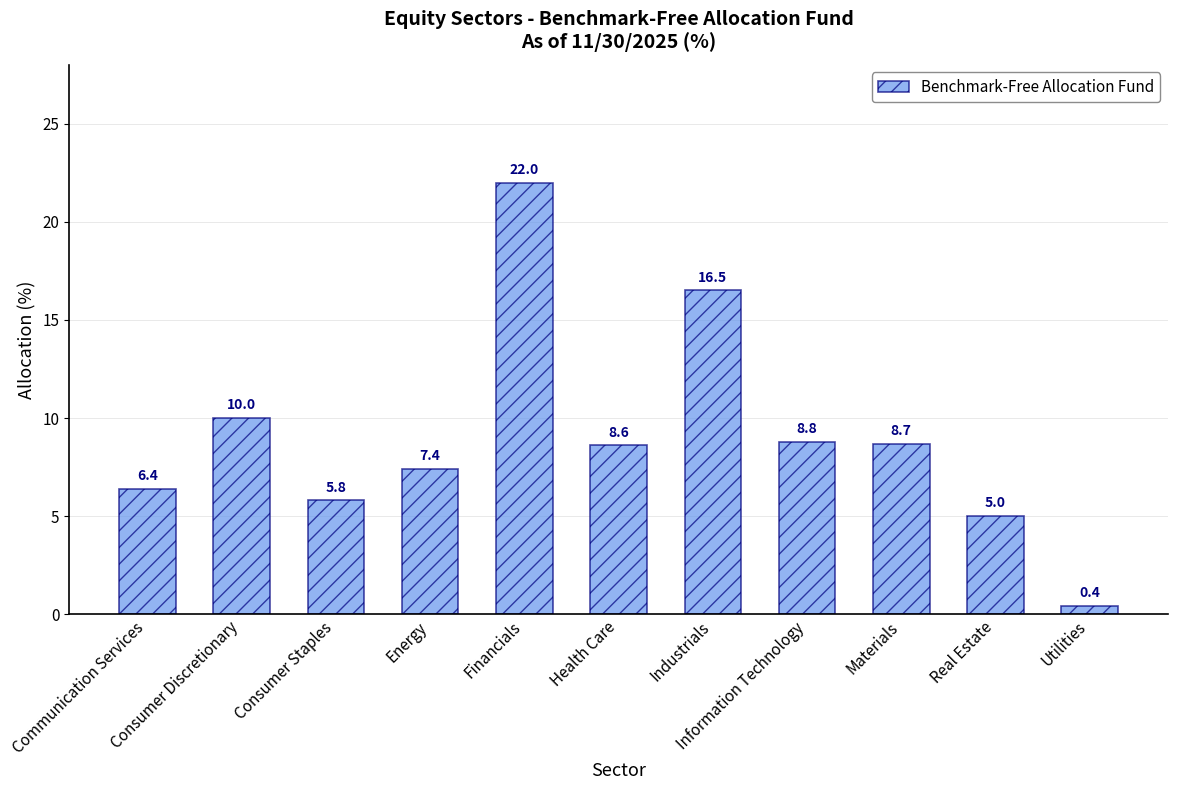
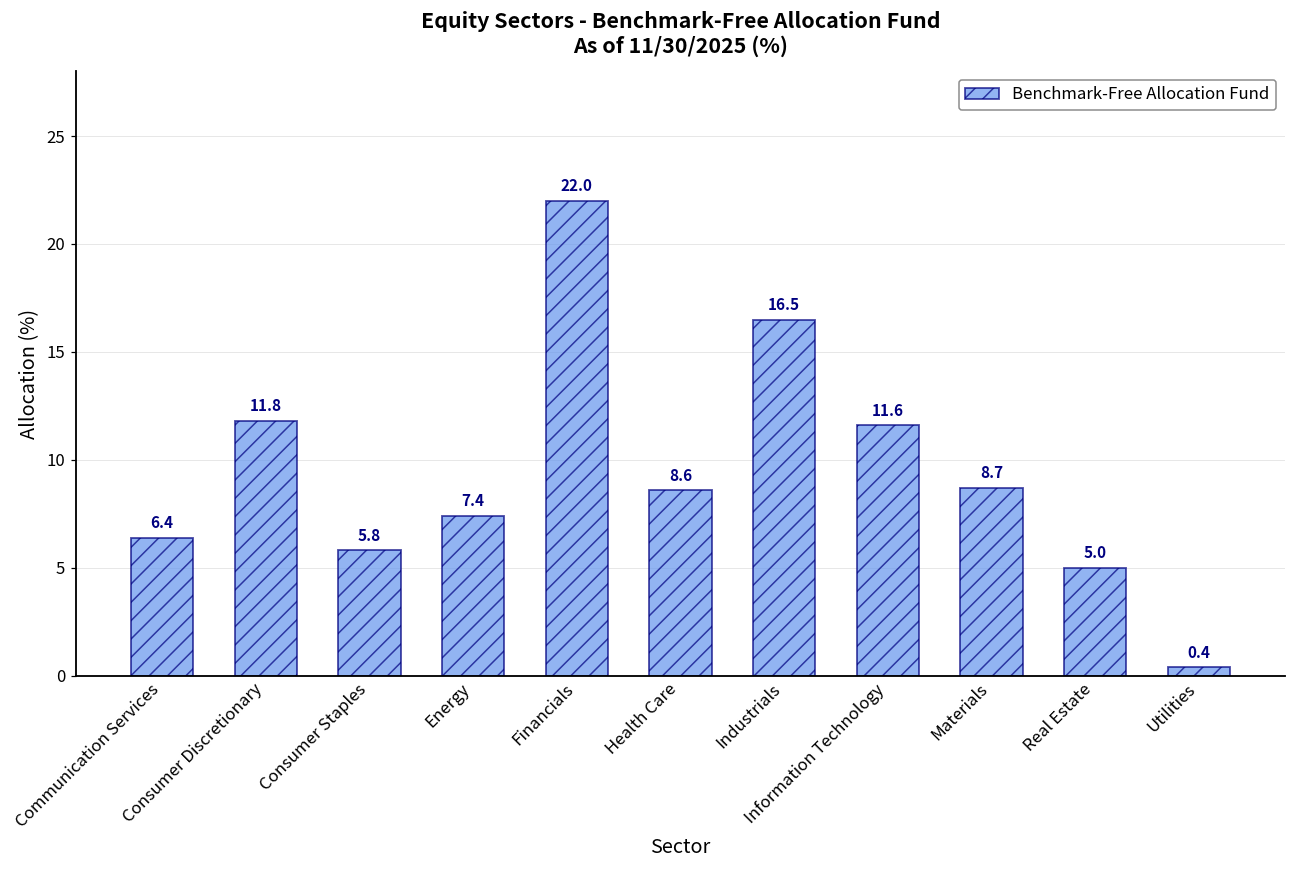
  {
    "Communication Services": 6.4,
-   "Consumer Discretionary": 10.0,
+   "Consumer Discretionary": 11.8,
    "Consumer Staples": 5.8,
    "Energy": 7.4,
    "Financials": 22.0,
    "Health Care": 8.6,
    "Industrials": 16.5,
-   "Information Technology": 8.8,
+   "Information Technology": 11.6,
    "Materials": 8.7,
    "Real Estate": 5.0,
    "Utilities": 0.4
  }
